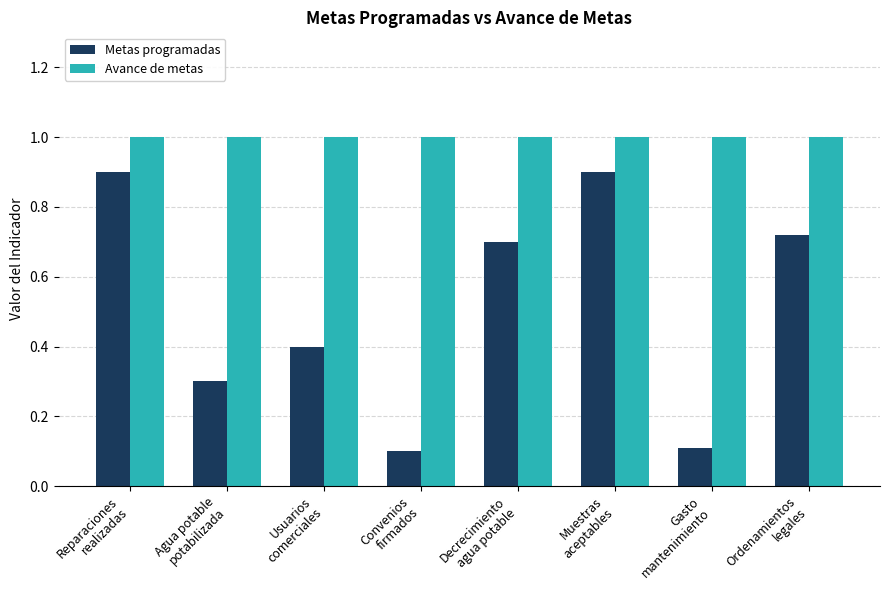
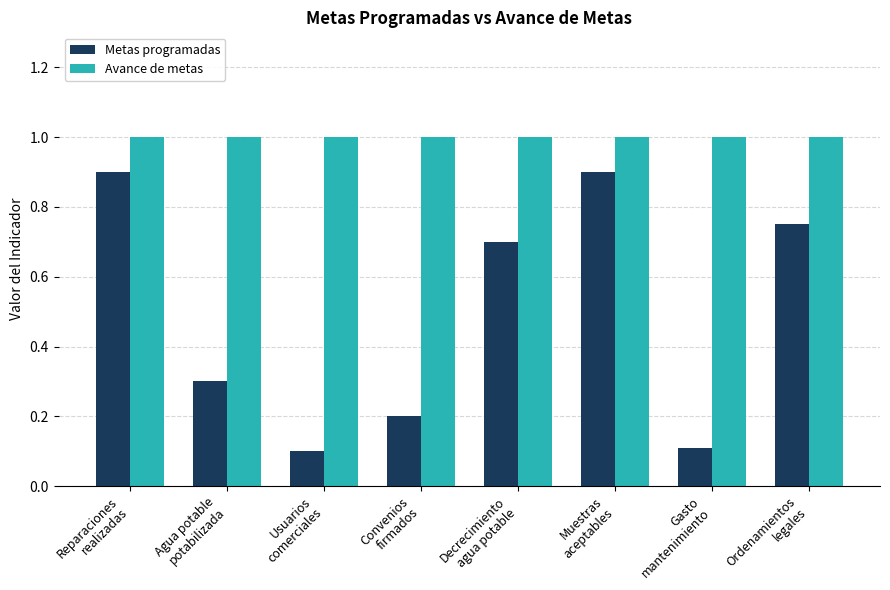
  {
    "Metas programadas": {
      "Reparaciones realizadas": 0.90,
      "Agua potable potabilizada": 0.30,
-     "Usuarios comerciales": 0.4,
-     "Convenios firmados": 0.1,
+     "Usuarios comerciales": 0.1,
+     "Convenios firmados": 0.2,
      "Decrecimiento agua potable": 0.70,
      "Muestras aceptables": 0.90,
      "Gasto mantenimiento": 0.11,
-     "Ordenamientos legales": 0.72
+     "Ordenamientos legales": 0.75
    },
    "Avance de metas": {
      "Reparaciones realizadas": 1.00,
      "Agua potable potabilizada": 1.00,
      "Usuarios comerciales": 1.00,
      "Convenios firmados": 1.00,
      "Decrecimiento agua potable": 1.00,
      "Muestras aceptables": 1.00,
      "Gasto mantenimiento": 1.00,
      "Ordenamientos legales": 1.00
    }
  }
